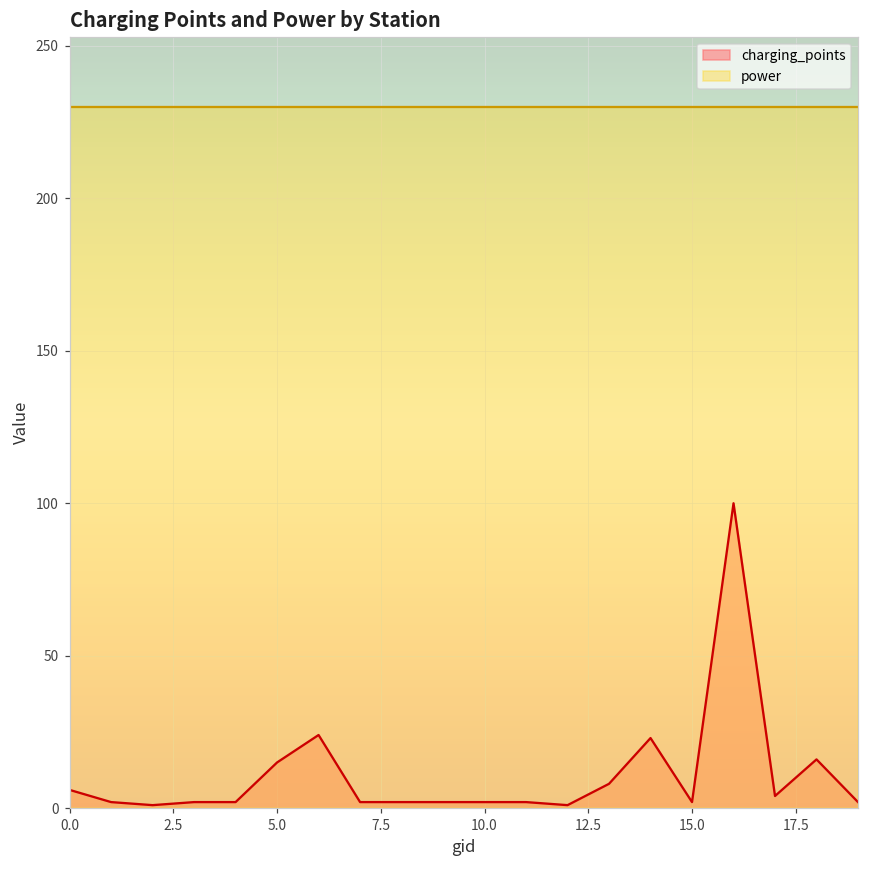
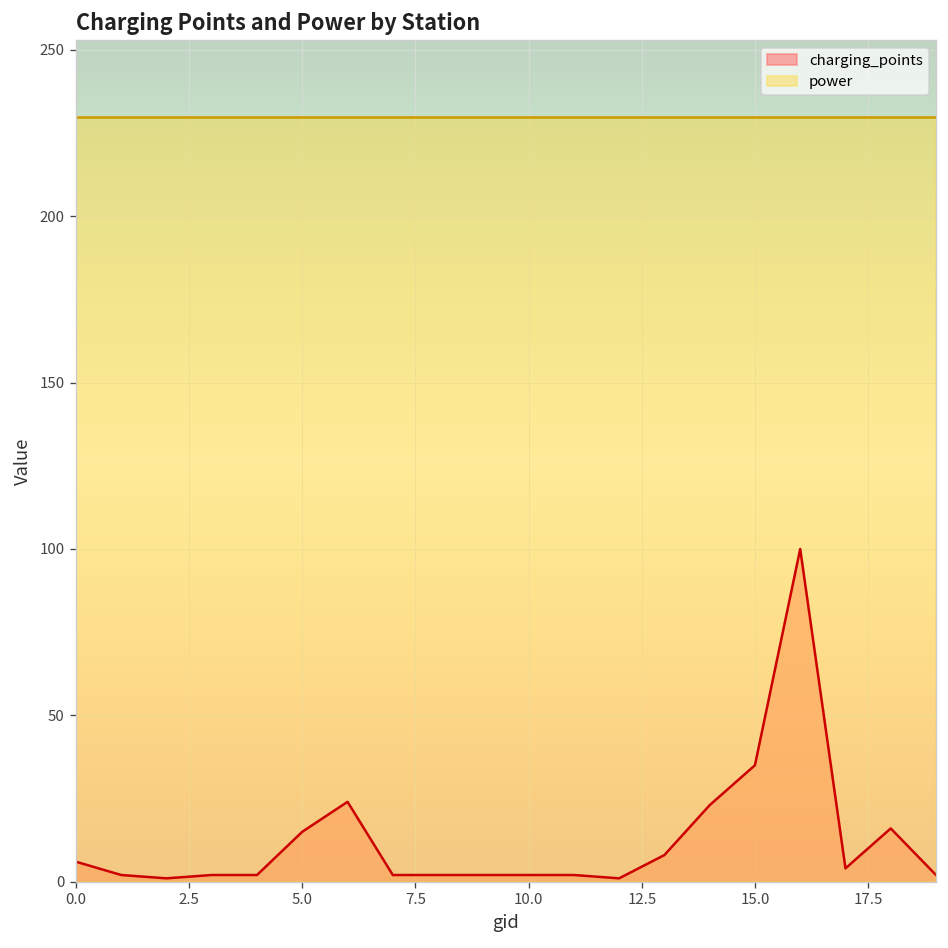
  {
    "charging_points": {
      "0.0": 6,
      "5.0": 15,
      "10.0": 2,
-     "15.0": 2
+     "15.0": 35
    },
    "power": {
      "0.0": 230,
      "5.0": 230,
      "10.0": 230,
      "15.0": 230
    }
  }
